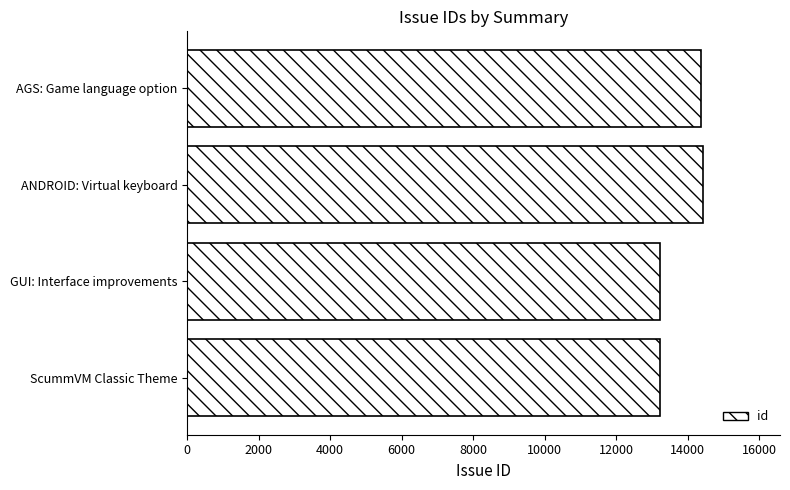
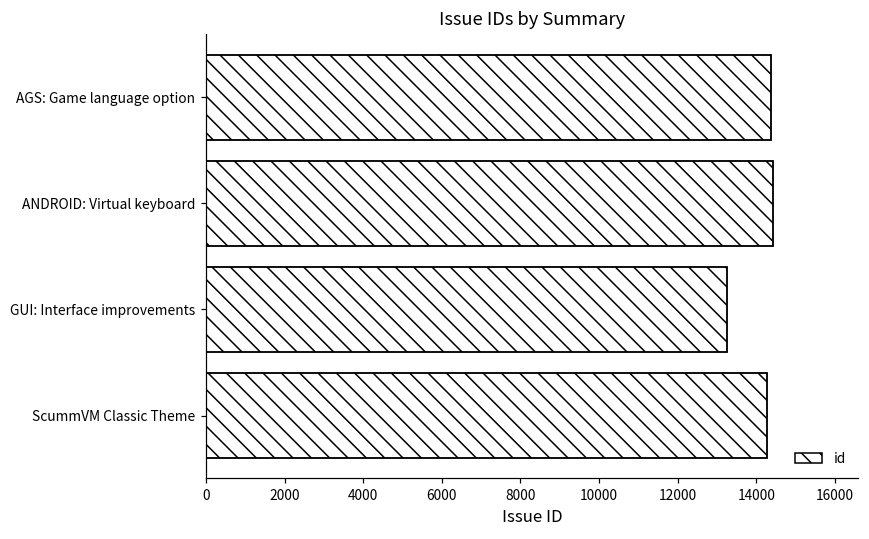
  {
    "AGS: Game language option": 14400,
    "ANDROID: Virtual keyboard": 14400,
    "GUI: Interface improvements": 13200,
-   "ScummVM Classic Theme": 13200
+   "ScummVM Classic Theme": 14300
  }
